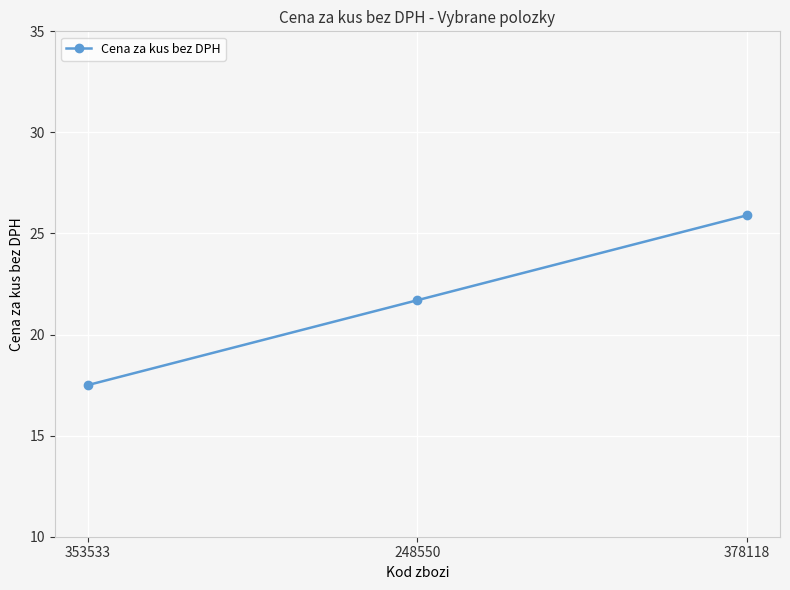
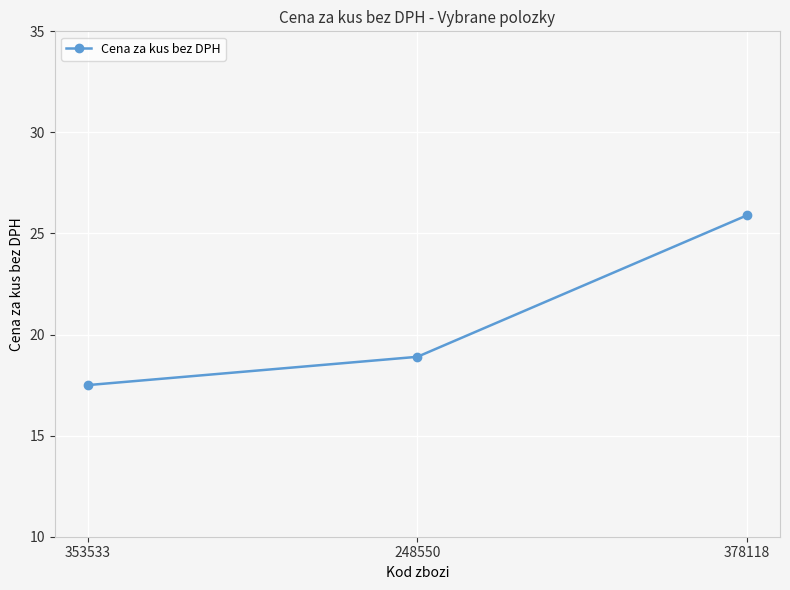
  {
    "353533": 17.5,
-   "248550": 21.7,
+   "248550": 18.9,
    "378118": 25.9
  }
